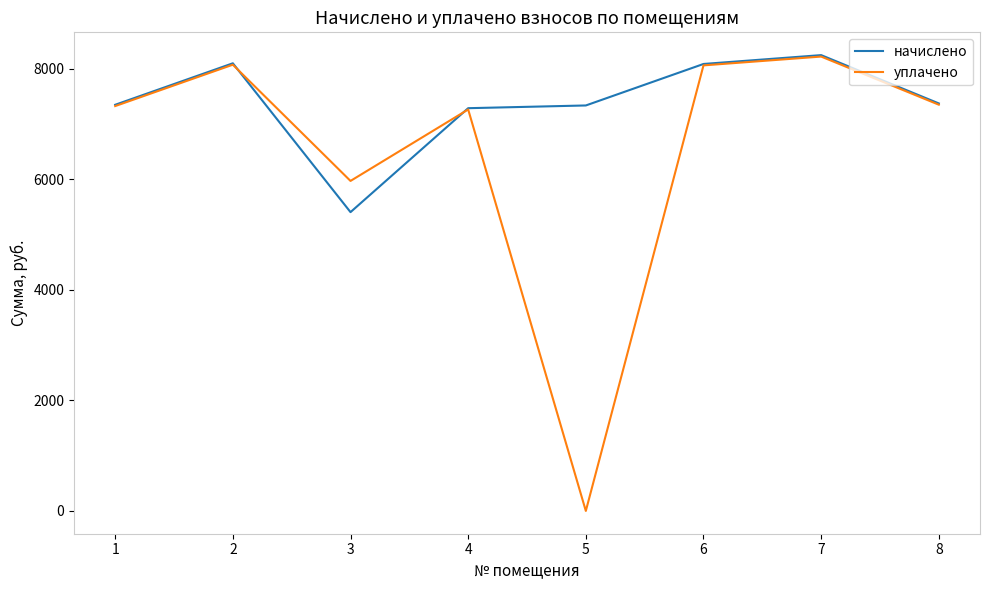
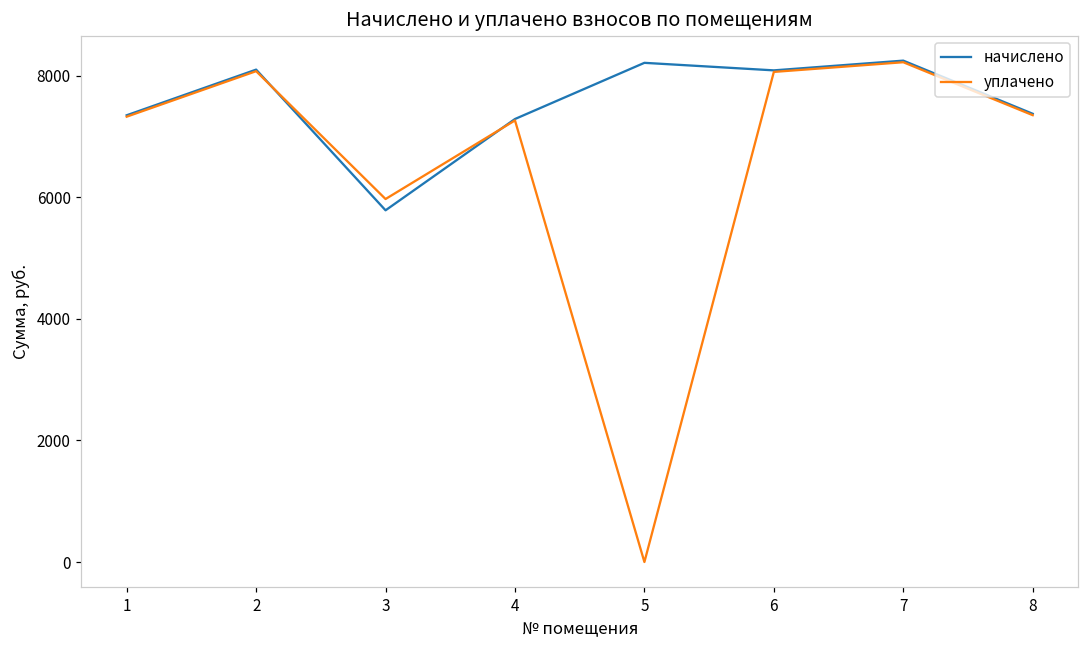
  {
    "начислено": {
-     "3": 5400,
-     "5": 7300
+     "3": 5800,
+     "5": 8200
    },
    "уплачено": {
      "3": 6000,
      "5": 0
    }
  }
